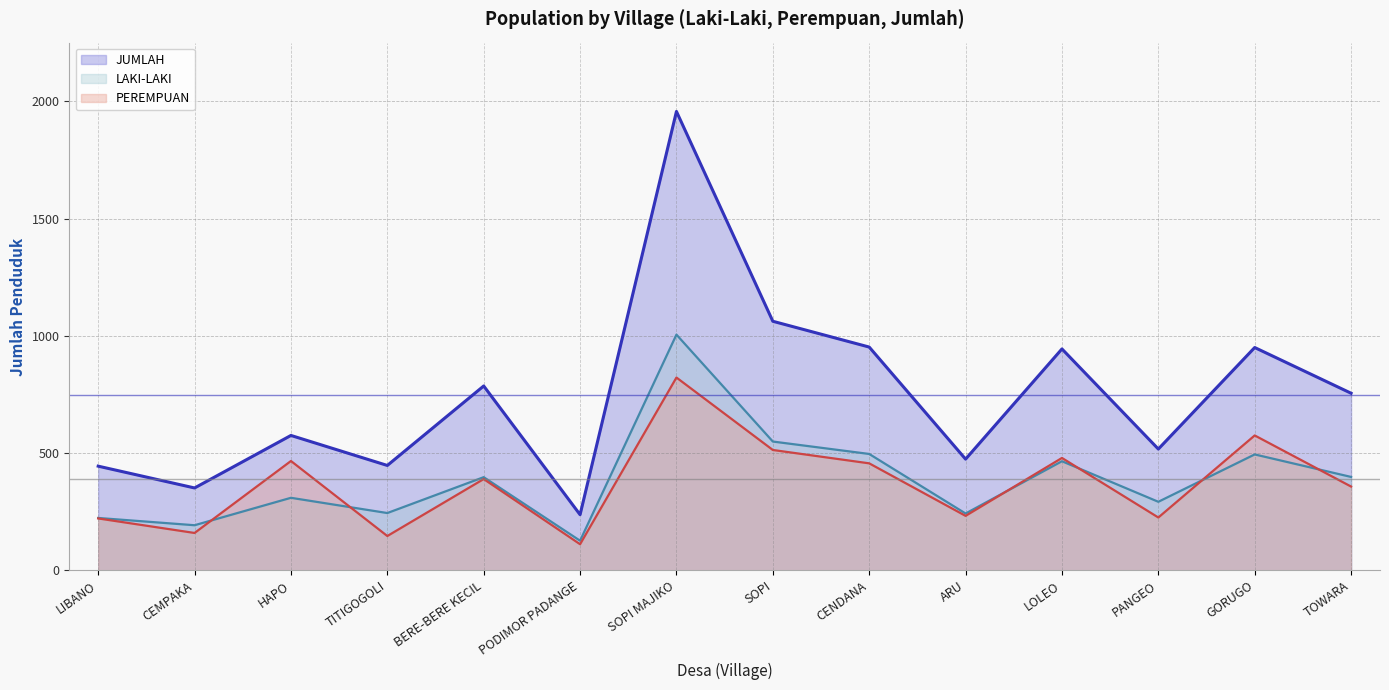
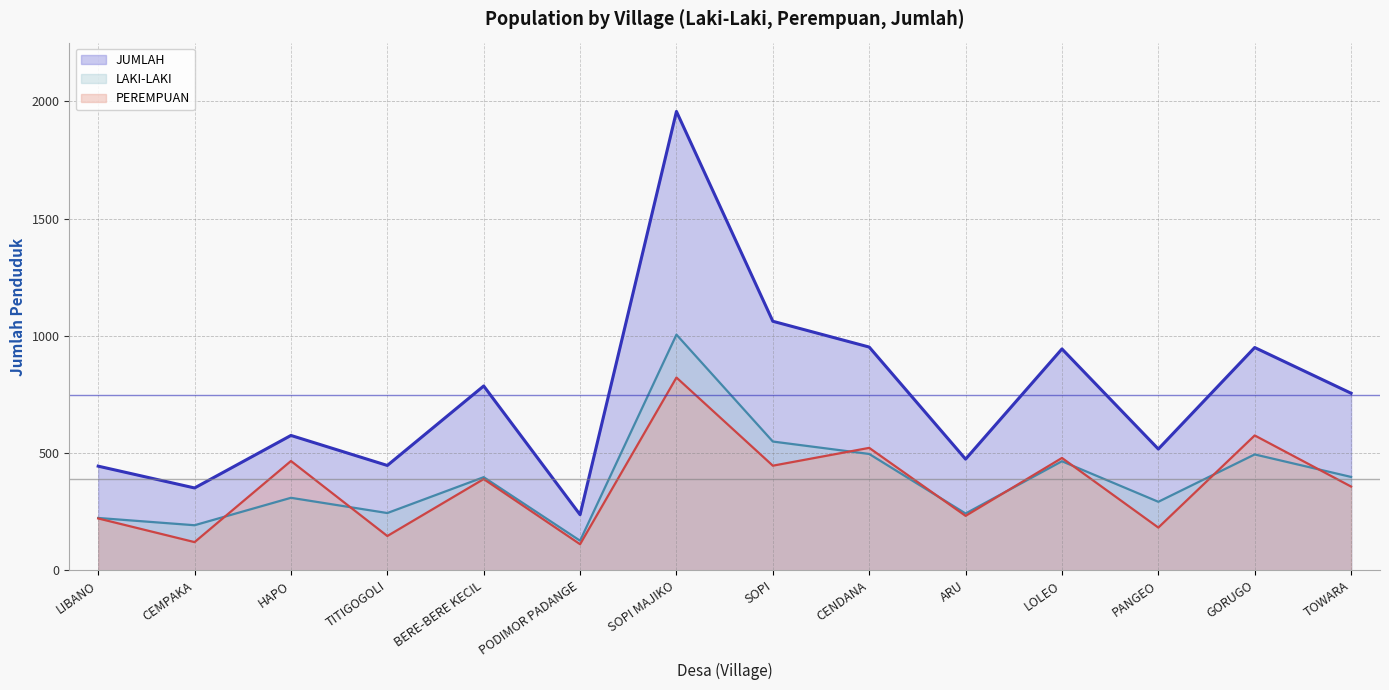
  {
    "PEREMPUAN": {
-     "CEMPAKA": 160,
+     "CEMPAKA": 120,
      "HAPO": 470,
      "TITIGOGOLI": 150,
      "PODIMOR PADANGE": 110,
      "SOPI MAJIKO": 820,
-     "SOPI": 510,
-     "CENDANA": 460,
+     "SOPI": 450,
+     "CENDANA": 520,
      "LOLEO": 480,
-     "PANGEO": 230,
+     "PANGEO": 180,
      "GORUGO": 580,
      "TOWARA": 360
    }
  }
